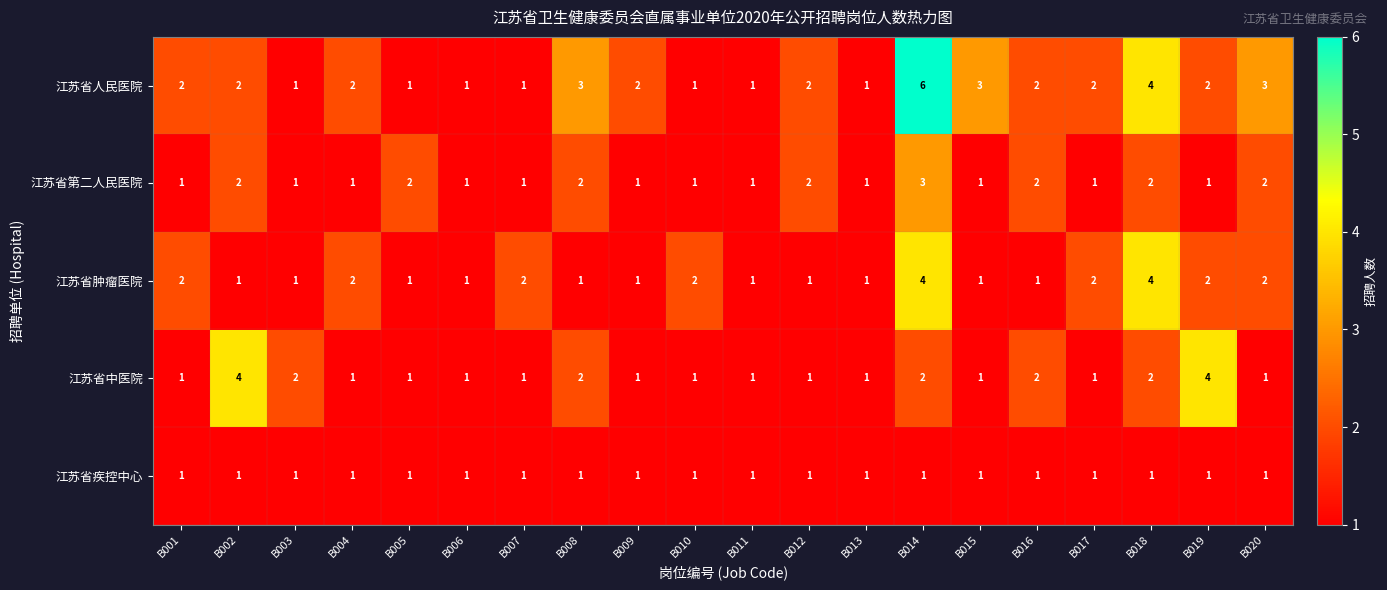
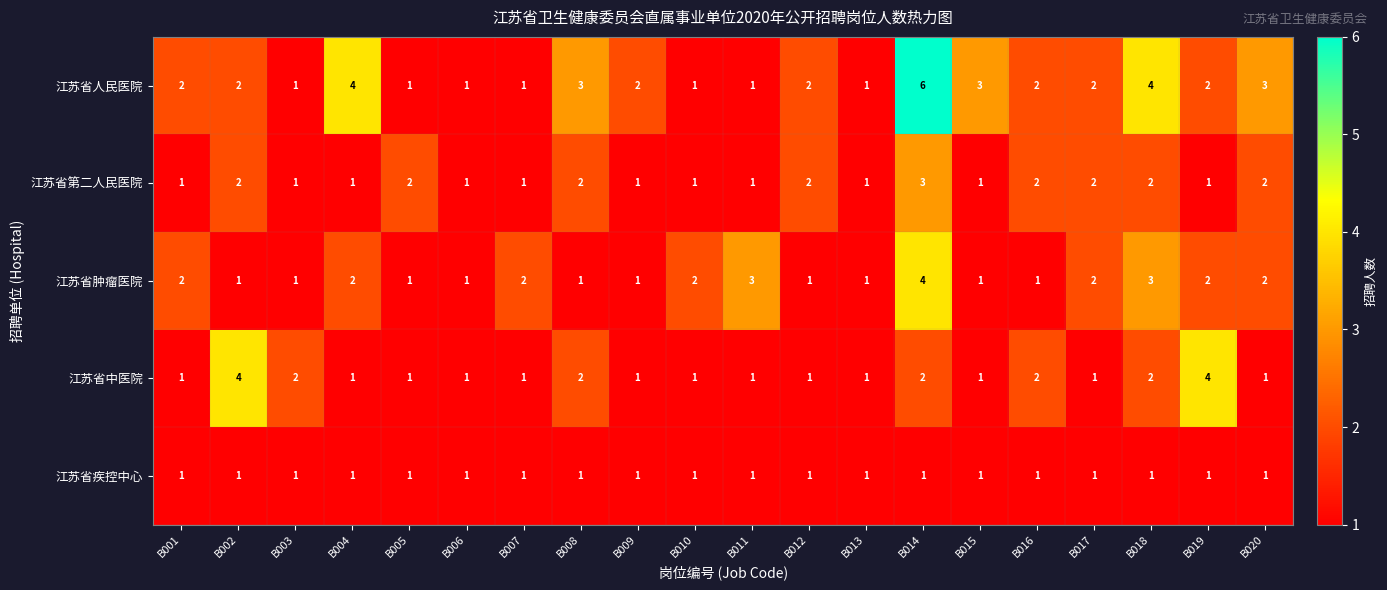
  {
    "江苏省人民医院": {
      "B001": 2,
      "B002": 2,
      "B003": 1,
-     "B004": 2,
+     "B004": 4,
      "B005": 1,
      "B006": 1,
      "B007": 1,
      "B008": 3,
      "B009": 2,
      "B010": 1,
      "B011": 1,
      "B012": 2,
      "B013": 1,
      "B014": 6,
      "B015": 3,
      "B016": 2,
      "B017": 2,
      "B018": 4,
      "B019": 2,
      "B020": 3
    },
    "江苏省第二人民医院": {
      "B001": 1,
      "B002": 2,
      "B003": 1,
      "B004": 1,
      "B005": 2,
      "B006": 1,
      "B007": 1,
      "B008": 2,
      "B009": 1,
      "B010": 1,
      "B011": 1,
      "B012": 2,
      "B013": 1,
      "B014": 3,
      "B015": 1,
      "B016": 2,
-     "B017": 1,
+     "B017": 2,
      "B018": 2,
      "B019": 1,
      "B020": 2
    },
    "江苏省肿瘤医院": {
      "B001": 2,
      "B002": 1,
      "B003": 1,
      "B004": 2,
      "B005": 1,
      "B006": 1,
      "B007": 2,
      "B008": 1,
      "B009": 1,
      "B010": 2,
-     "B011": 1,
+     "B011": 3,
      "B012": 1,
      "B013": 1,
      "B014": 4,
      "B015": 1,
      "B016": 1,
      "B017": 2,
-     "B018": 4,
+     "B018": 3,
      "B019": 2,
      "B020": 2
    },
    "江苏省中医院": {
      "B001": 1,
      "B002": 4,
      "B003": 2,
      "B004": 1,
      "B005": 1,
      "B006": 1,
      "B007": 1,
      "B008": 2,
      "B009": 1,
      "B010": 1,
      "B011": 1,
      "B012": 1,
      "B013": 1,
      "B014": 2,
      "B015": 1,
      "B016": 2,
      "B017": 1,
      "B018": 2,
      "B019": 4,
      "B020": 1
    },
    "江苏省疾控中心": {
      "B001": 1,
      "B002": 1,
      "B003": 1,
      "B004": 1,
      "B005": 1,
      "B006": 1,
      "B007": 1,
      "B008": 1,
      "B009": 1,
      "B010": 1,
      "B011": 1,
      "B012": 1,
      "B013": 1,
      "B014": 1,
      "B015": 1,
      "B016": 1,
      "B017": 1,
      "B018": 1,
      "B019": 1,
      "B020": 1
    }
  }
